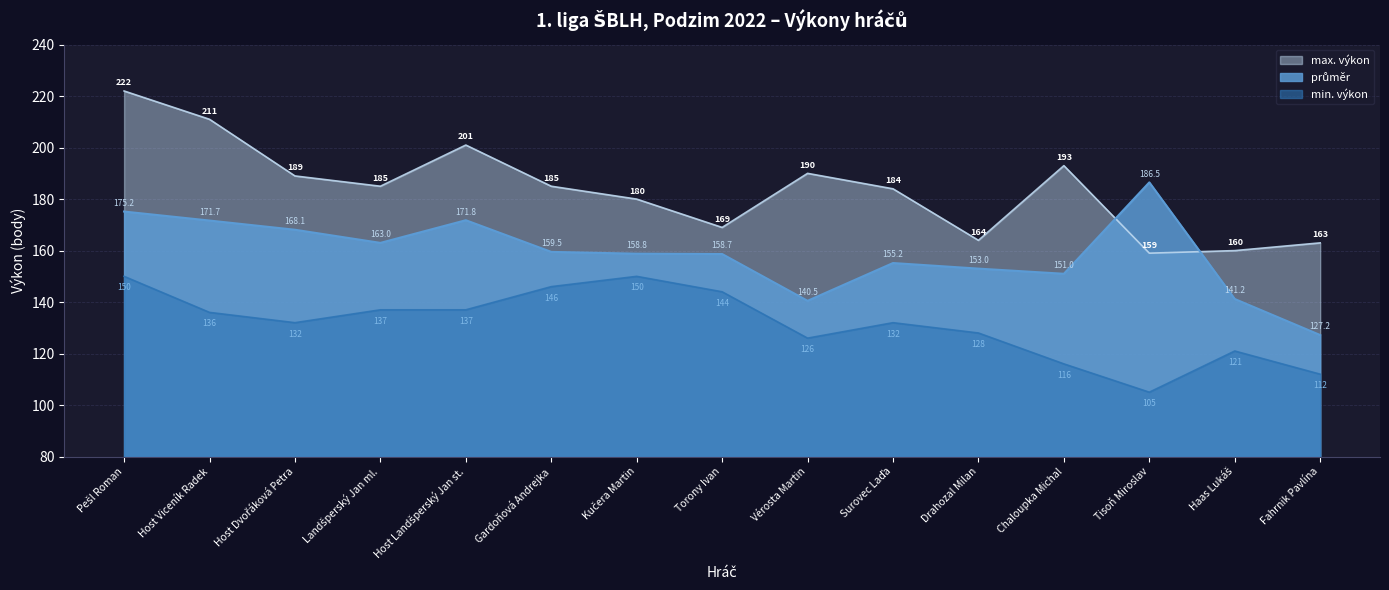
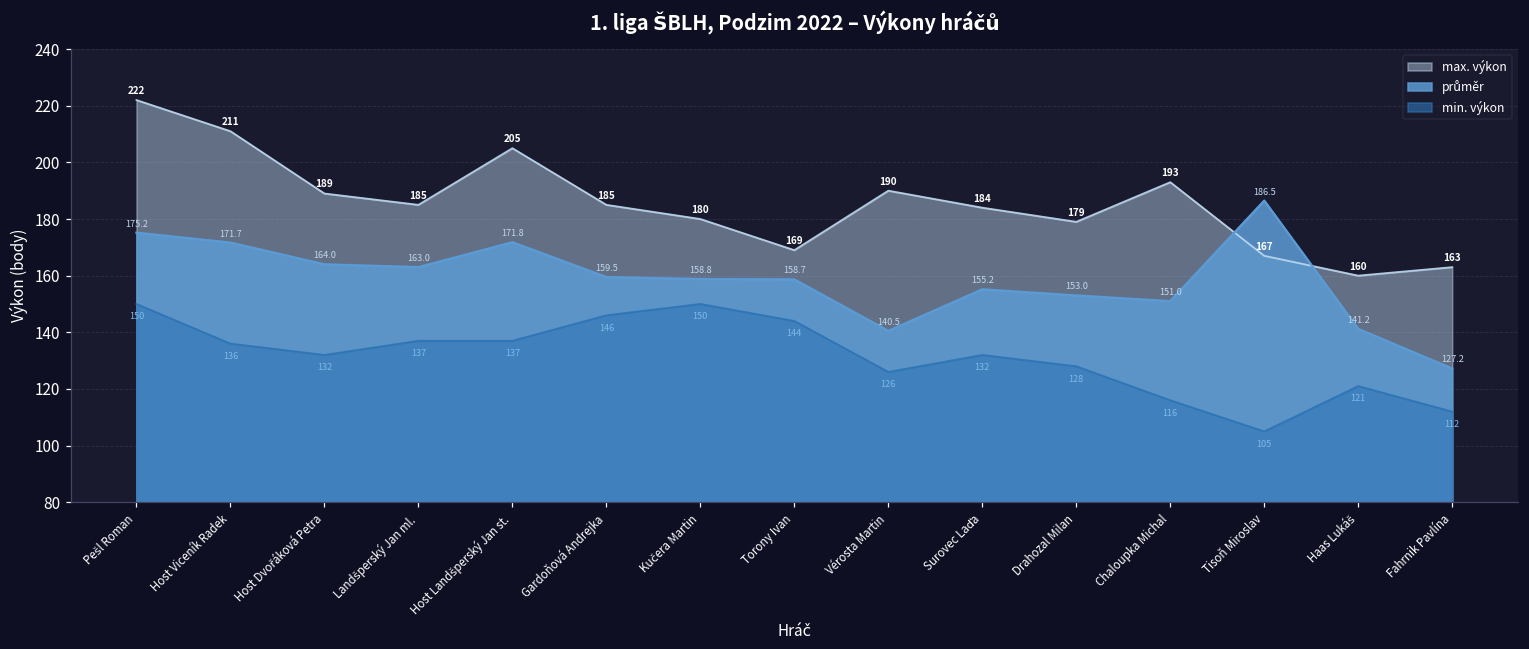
  {
    "max. výkon": {
      "Pešl Roman": 222,
      "Host Viceník Radek": 211,
      "Host Dvořáková Petra": 189,
      "Landšperský Jan ml.": 185,
-     "Host Landšperský Jan st.": 201,
+     "Host Landšperský Jan st.": 205,
      "Gardoňová Andrejka": 185,
      "Kučera Martin": 180,
      "Torony Ivan": 169,
      "Vérosta Martin": 190,
      "Surovec Laďa": 184,
-     "Drahozal Milan": 164,
+     "Drahozal Milan": 179,
      "Chaloupka Michal": 193,
-     "Tisoň Miroslav": 159,
+     "Tisoň Miroslav": 167,
      "Haas Lukáš": 160,
      "Fahrnik Pavlína": 163
    },
    "průměr": {
      "Pešl Roman": 175.2,
      "Host Viceník Radek": 171.7,
-     "Host Dvořáková Petra": 168.1,
+     "Host Dvořáková Petra": 164.0,
      "Landšperský Jan ml.": 163.0,
      "Host Landšperský Jan st.": 171.8,
      "Gardoňová Andrejka": 159.5,
      "Kučera Martin": 158.8,
      "Torony Ivan": 158.7,
      "Vérosta Martin": 140.5,
      "Surovec Laďa": 155.2,
      "Drahozal Milan": 153.0,
      "Chaloupka Michal": 151.0,
      "Tisoň Miroslav": 186.5,
      "Haas Lukáš": 141.2,
      "Fahrnik Pavlína": 127.2
    },
    "min. výkon": {
      "Pešl Roman": 150,
      "Host Viceník Radek": 136,
      "Host Dvořáková Petra": 132,
      "Landšperský Jan ml.": 137,
      "Host Landšperský Jan st.": 137,
      "Gardoňová Andrejka": 146,
      "Kučera Martin": 150,
      "Torony Ivan": 144,
      "Vérosta Martin": 126,
      "Surovec Laďa": 132,
      "Drahozal Milan": 128,
      "Chaloupka Michal": 116,
      "Tisoň Miroslav": 105,
      "Haas Lukáš": 121,
      "Fahrnik Pavlína": 112
    }
  }
